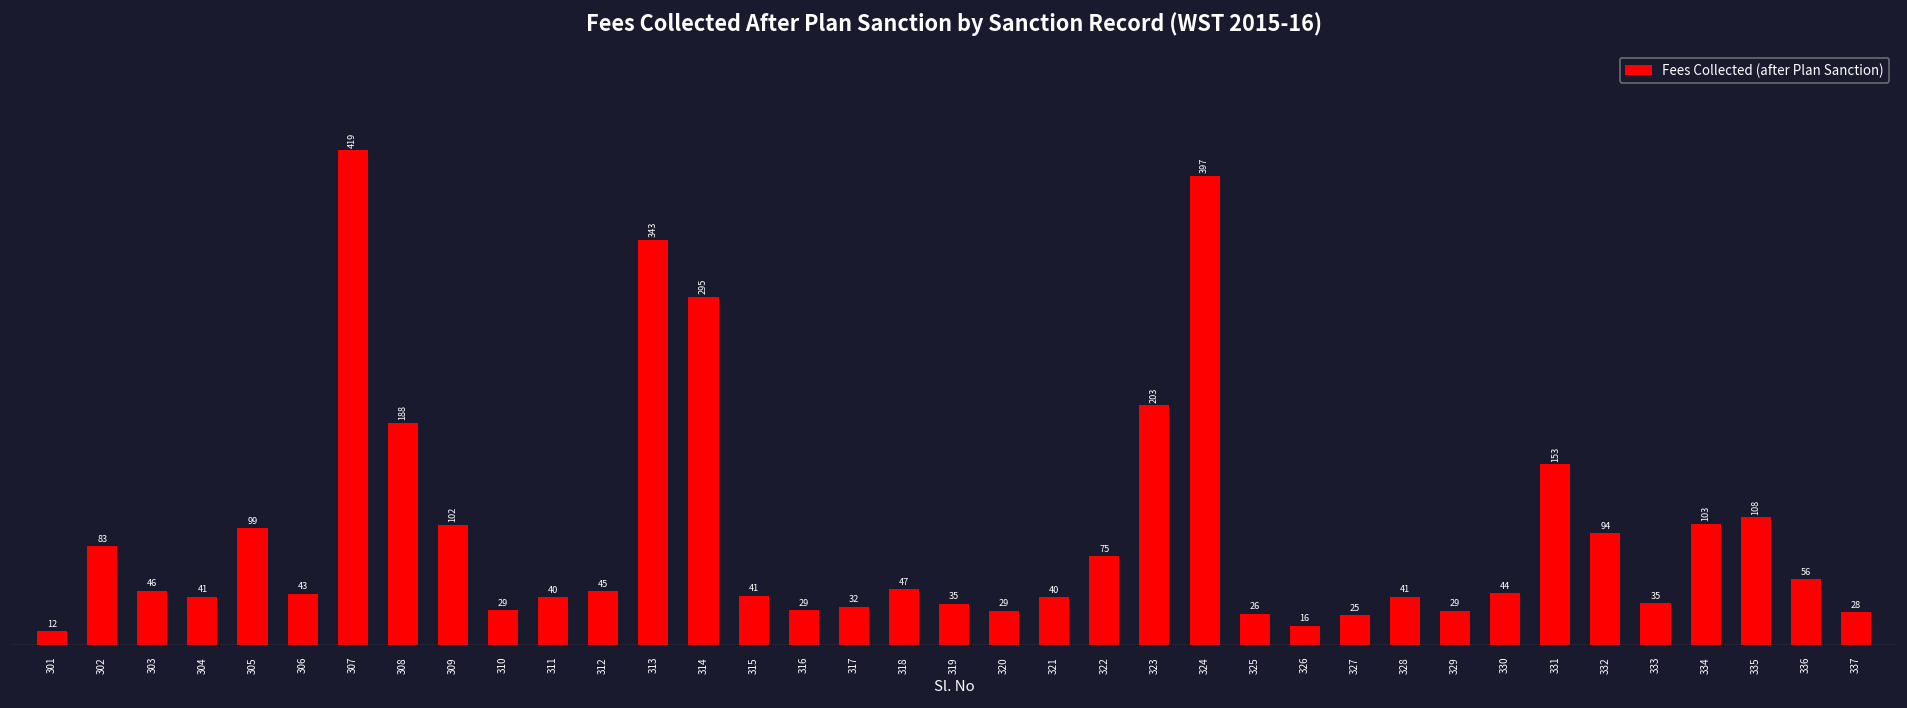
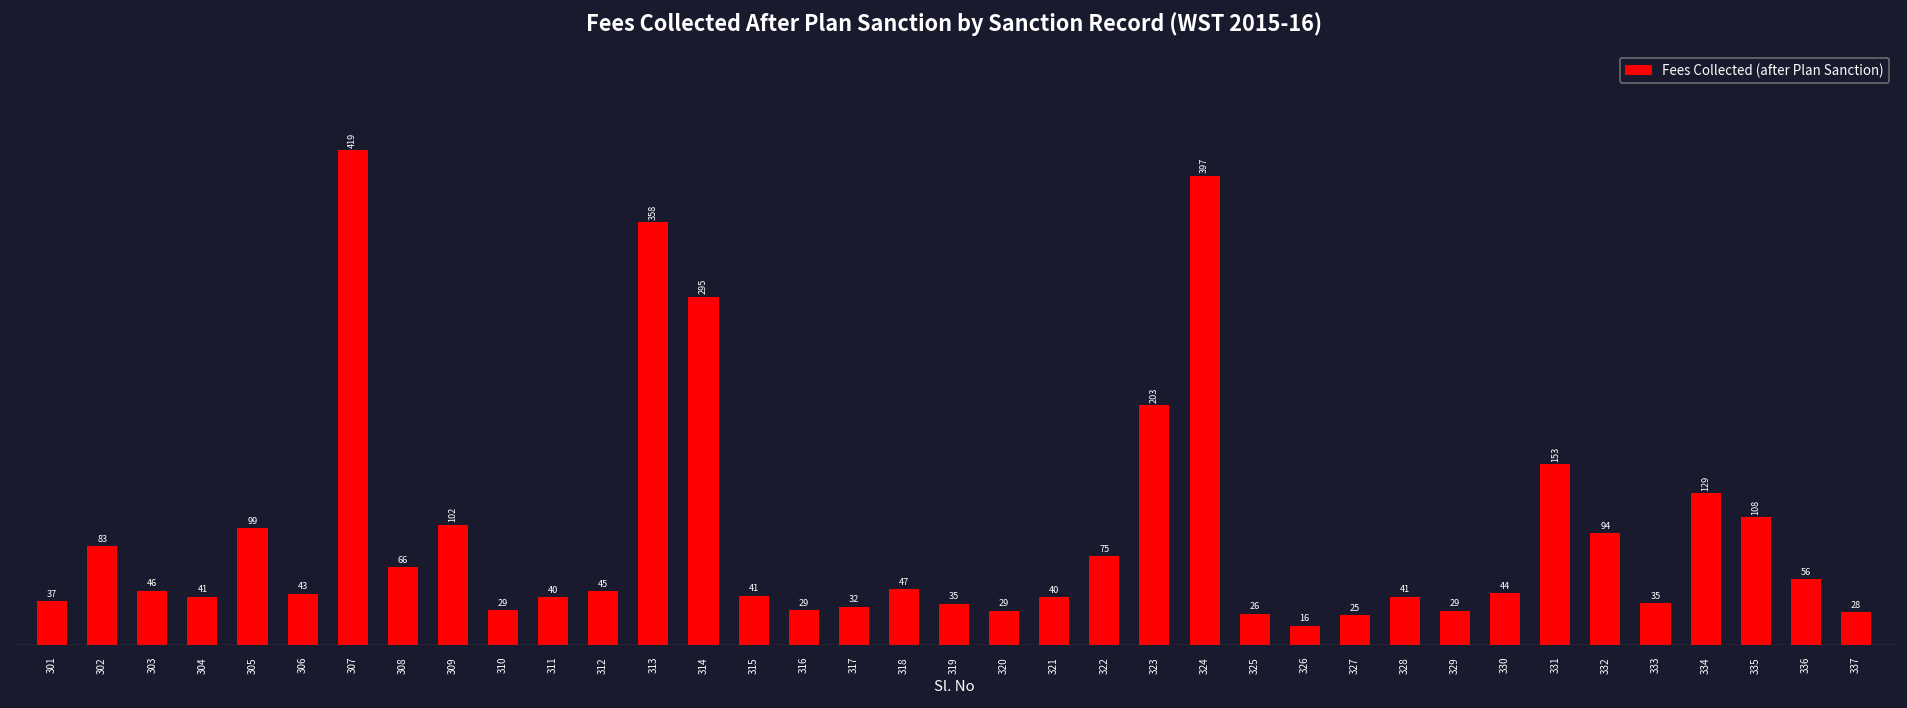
  {
-   "301": 12,
-   "308": 188,
-   "313": 343,
-   "334": 103
+   "301": 37,
+   "308": 66,
+   "313": 358,
+   "334": 129
  }
